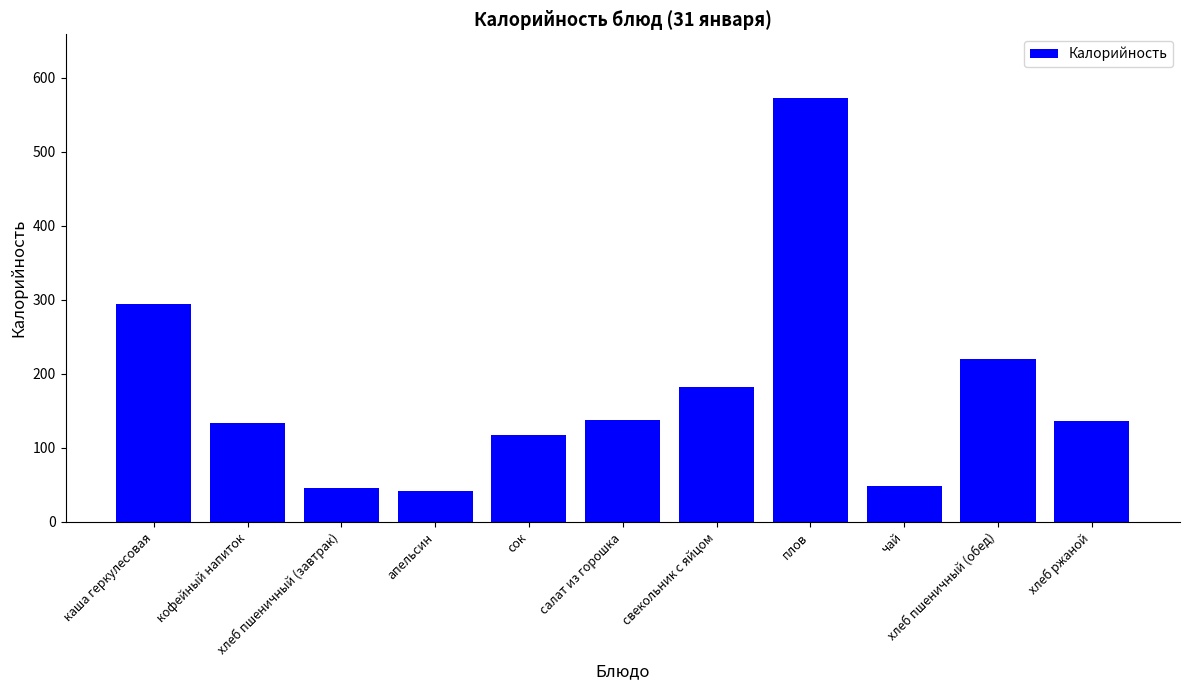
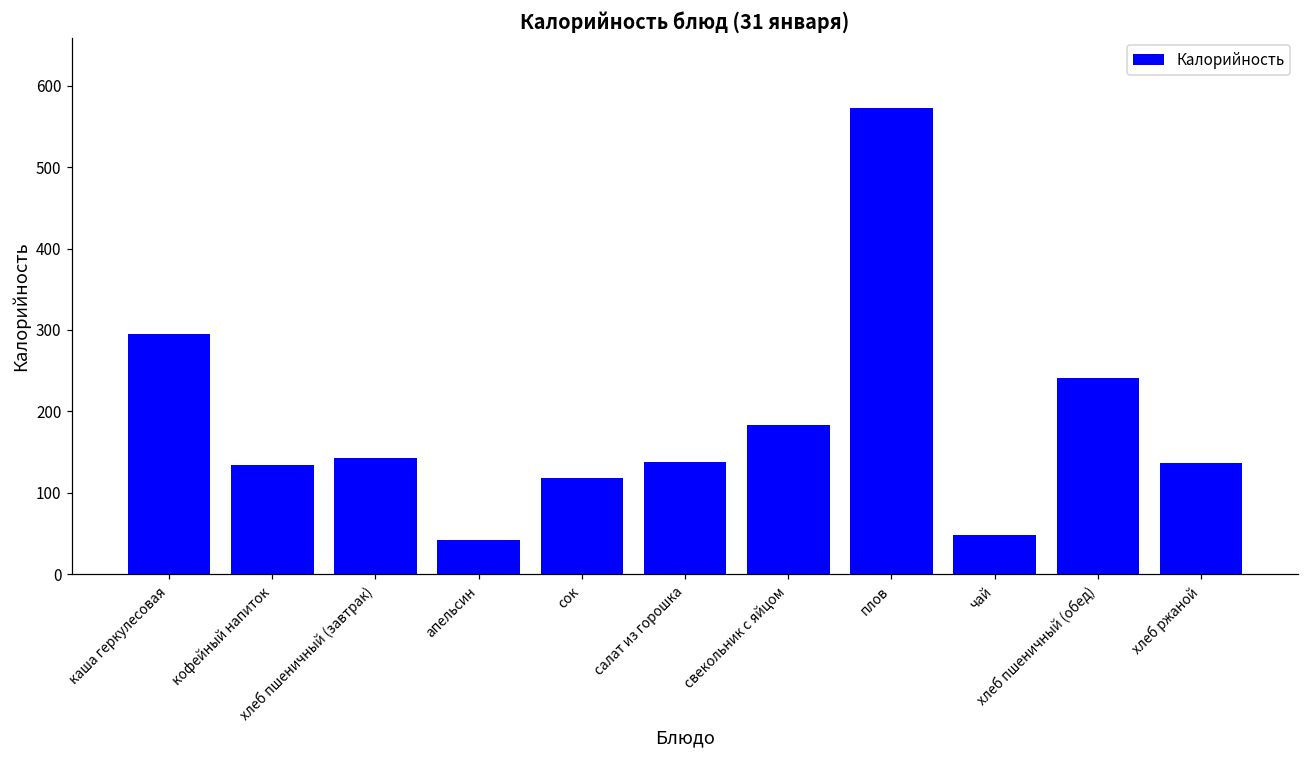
  {
    "каша геркулесовая": 300,
    "кофейный напиток": 130,
-   "хлеб пшеничный (завтрак)": 50,
+   "хлеб пшеничный (завтрак)": 140,
    "апельсин": 40,
    "сок": 120,
    "салат из горошка": 140,
    "свекольник с яйцом": 180,
    "плов": 570,
    "чай": 50,
-   "хлеб пшеничный (обед)": 220,
+   "хлеб пшеничный (обед)": 240,
    "хлеб ржаной": 140
  }
